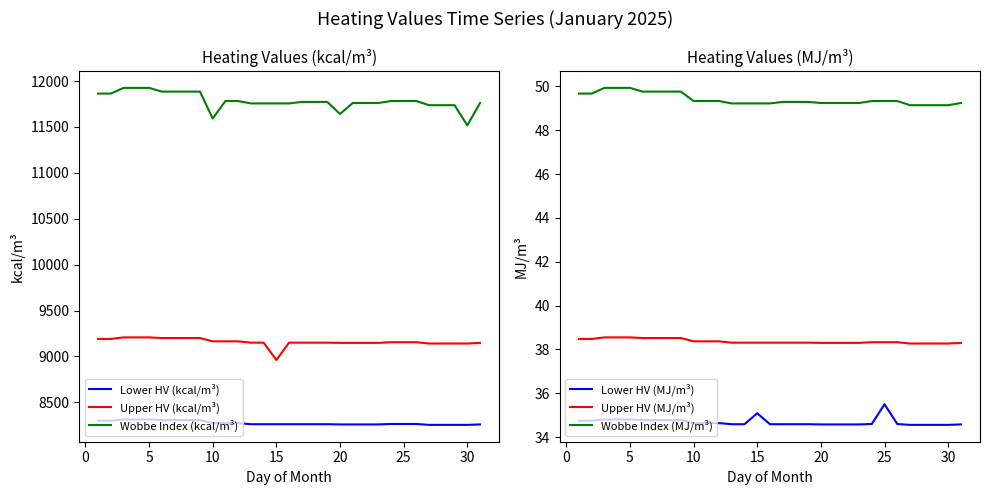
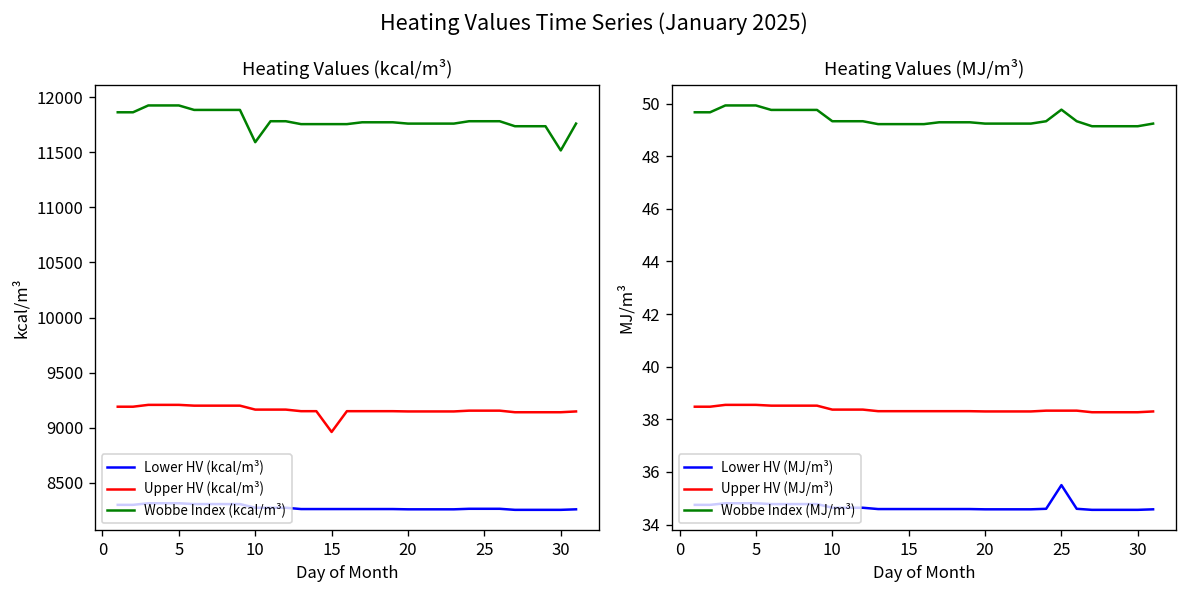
  {
    "Heating Values (kcal/m³)": {
      "Lower HV (kcal/m³)": {
        "15": 8300,
        "20": 8300,
        "25": 8300,
        "30": 8300
      },
      "Upper HV (kcal/m³)": {
        "5": 9200,
        "10": 9200,
        "15": 9000,
        "20": 9100,
        "25": 9200,
        "30": 9100
      },
      "Wobbe Index (kcal/m³)": {
        "5": 11900,
        "10": 11600,
        "15": 11800,
-       "20": 11600,
+       "20": 11800,
        "25": 11800,
        "30": 11500
      }
    },
    "Heating Values (MJ/m³)": {
      "Lower HV (MJ/m³)": {
-       "15": 35.1,
+       "15": 34.6,
        "20": 34.6,
        "25": 35.5,
        "30": 34.6
      },
      "Upper HV (MJ/m³)": {
        "5": 38.6,
        "10": 38.4,
        "15": 38.3,
        "20": 38.3,
        "25": 38.3,
        "30": 38.3
      },
      "Wobbe Index (MJ/m³)": {
        "5": 49.9,
        "10": 49.3,
        "15": 49.2,
        "20": 49.2,
-       "25": 49.3,
+       "25": 49.8,
        "30": 49.1
      }
    }
  }
